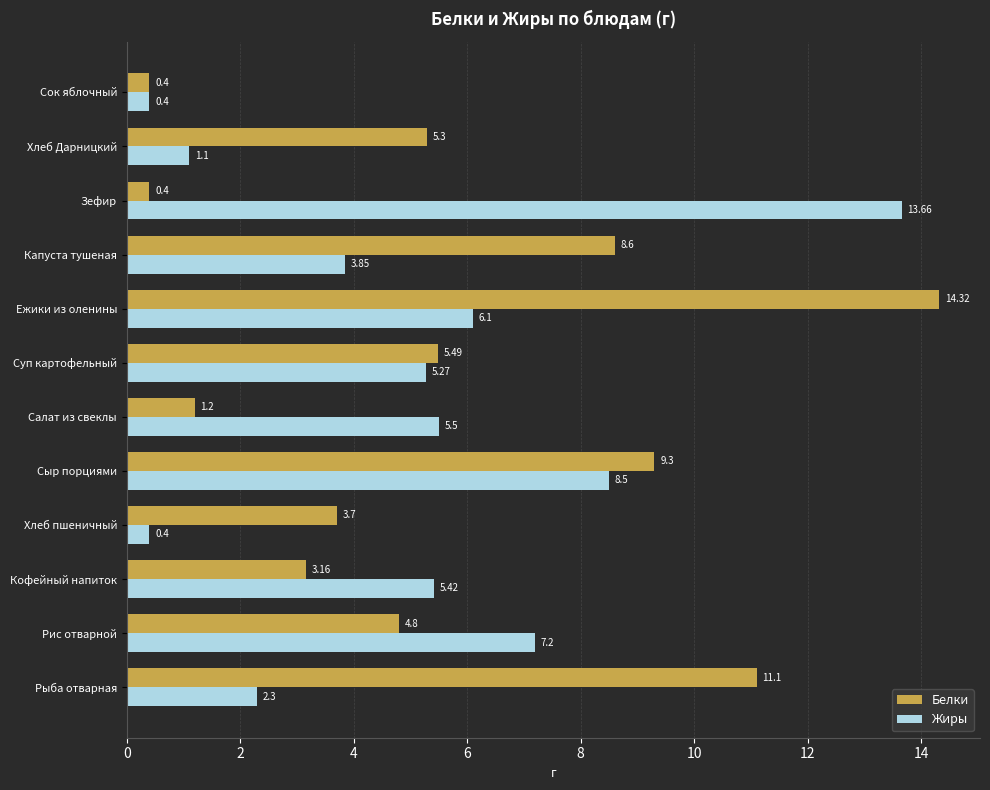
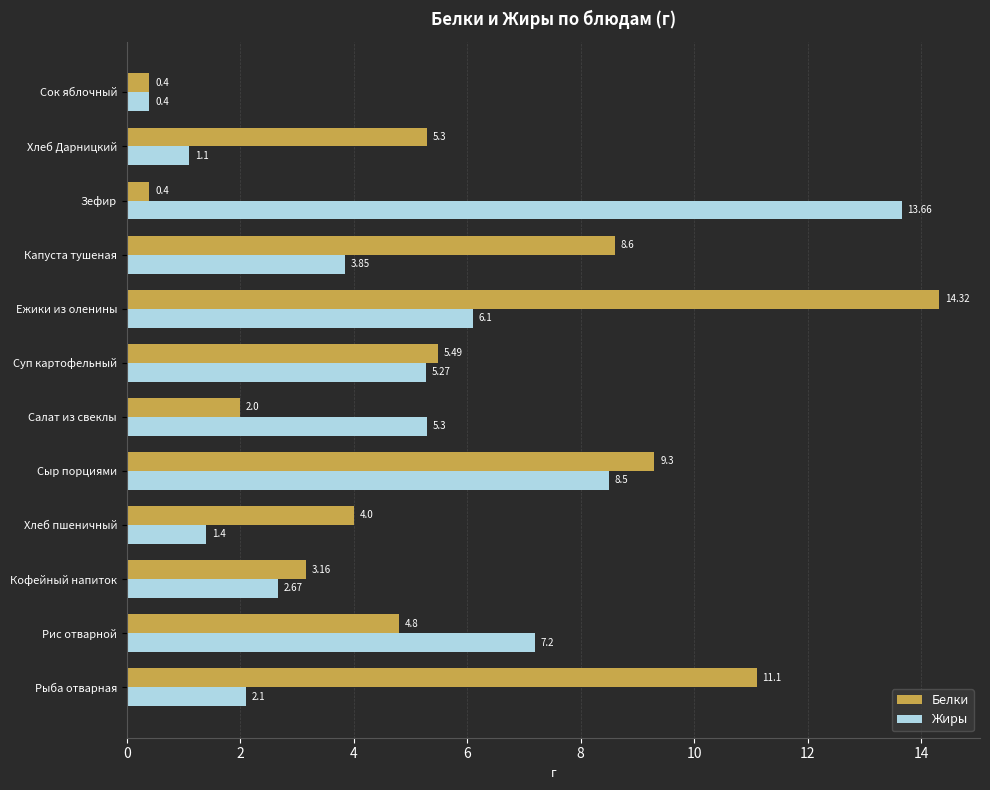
  {
    "Белки": {
      "Сок яблочный": 0.4,
      "Хлеб Дарницкий": 5.3,
      "Зефир": 0.4,
      "Капуста тушеная": 8.6,
      "Ежики из оленины": 14.32,
      "Суп картофельный": 5.49,
-     "Салат из свеклы": 1.2,
+     "Салат из свеклы": 2.0,
      "Сыр порциями": 9.3,
-     "Хлеб пшеничный": 3.7,
+     "Хлеб пшеничный": 4.0,
      "Кофейный напиток": 3.16,
      "Рис отварной": 4.8,
      "Рыба отварная": 11.1
    },
    "Жиры": {
      "Сок яблочный": 0.4,
      "Хлеб Дарницкий": 1.1,
      "Зефир": 13.66,
      "Капуста тушеная": 3.85,
      "Ежики из оленины": 6.1,
      "Суп картофельный": 5.27,
-     "Салат из свеклы": 5.5,
+     "Салат из свеклы": 5.3,
      "Сыр порциями": 8.5,
-     "Хлеб пшеничный": 0.4,
-     "Кофейный напиток": 5.42,
+     "Хлеб пшеничный": 1.4,
+     "Кофейный напиток": 2.67,
      "Рис отварной": 7.2,
-     "Рыба отварная": 2.3
+     "Рыба отварная": 2.1
    }
  }
